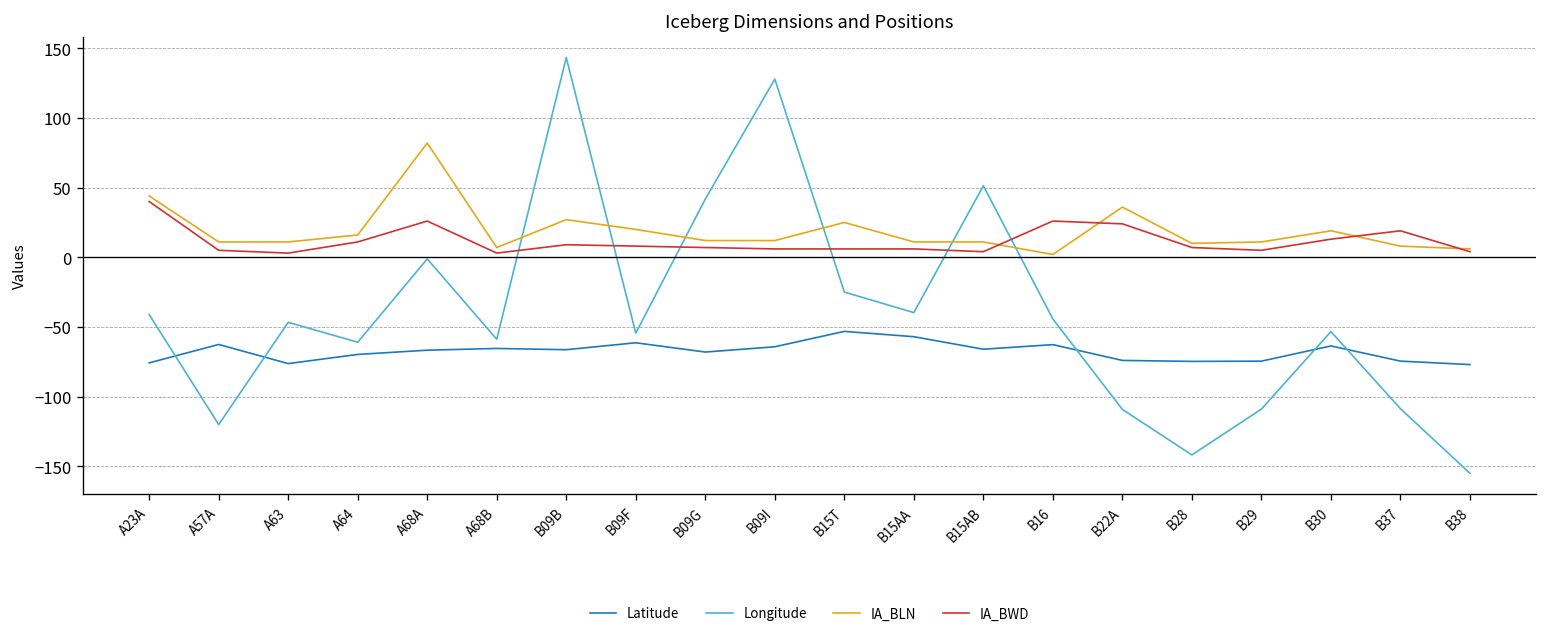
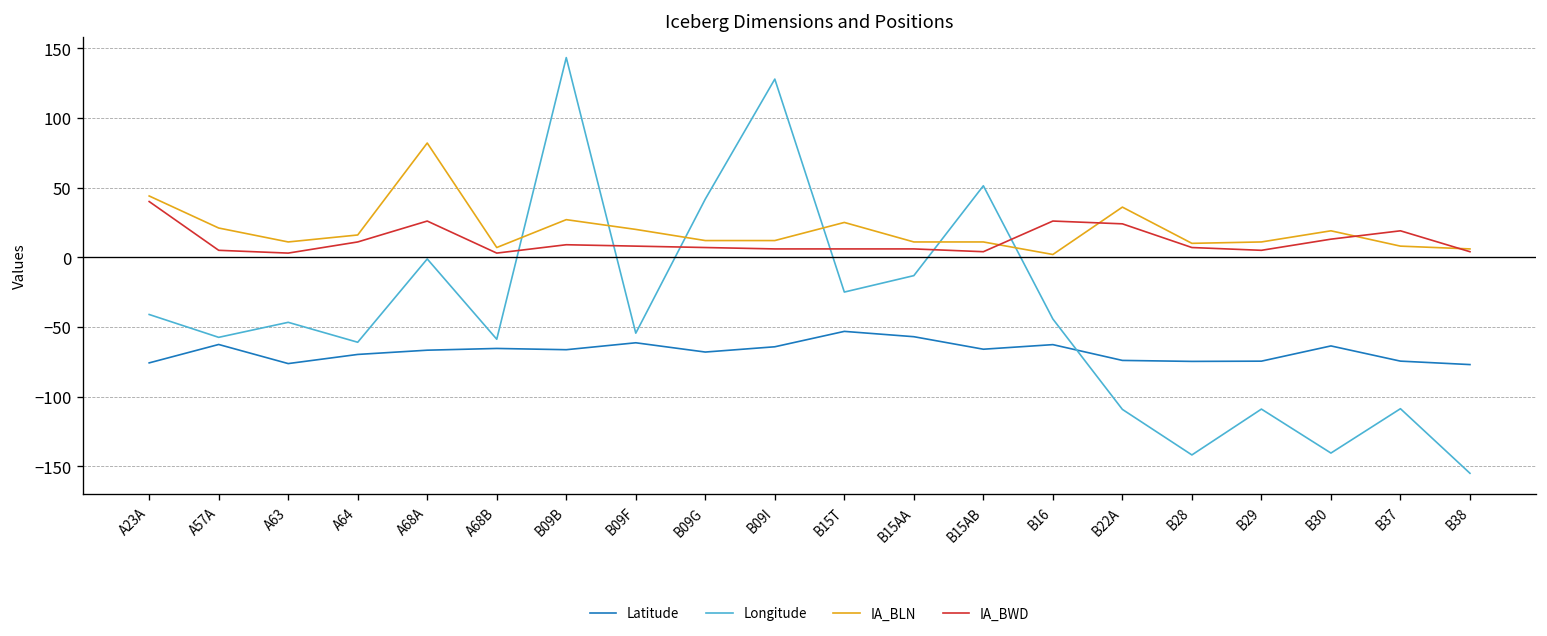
  {
    "Latitude": {
      "A23A": -76,
      "A57A": -63,
      "A63": -76,
      "A64": -70,
      "A68A": -67,
      "A68B": -65,
      "B09B": -66,
      "B09F": -61,
      "B09G": -68,
      "B09I": -64,
      "B15T": -53,
      "B15AA": -57,
      "B15AB": -66,
      "B16": -63,
      "B22A": -74,
      "B28": -75,
      "B29": -75,
      "B30": -64,
      "B37": -75,
      "B38": -77
    },
    "Longitude": {
      "A23A": -41,
-     "A57A": -120,
+     "A57A": -57,
      "A63": -47,
      "A64": -61,
      "A68A": -1,
      "A68B": -59,
      "B09B": 143,
      "B09F": -54,
      "B09G": 42,
      "B09I": 128,
      "B15T": -25,
-     "B15AA": -40,
+     "B15AA": -13,
      "B15AB": 51,
      "B16": -44,
      "B22A": -109,
      "B28": -142,
      "B29": -109,
-     "B30": -53,
+     "B30": -141,
      "B37": -109,
      "B38": -155
    },
    "IA_BLN": {
      "A23A": 44,
-     "A57A": 11,
+     "A57A": 21,
      "A63": 11,
      "A64": 16,
      "A68A": 82,
      "A68B": 7,
      "B09B": 27,
      "B09F": 20,
      "B09G": 12,
      "B09I": 12,
      "B15T": 25,
      "B15AA": 11,
      "B15AB": 11,
      "B16": 2,
      "B22A": 36,
      "B28": 10,
      "B29": 11,
      "B30": 19,
      "B37": 8
    },
    "IA_BWD": {
      "A23A": 40,
      "A57A": 5,
      "A63": 3,
      "A64": 11,
      "A68A": 26,
      "A68B": 3,
      "B09B": 9,
      "B09F": 8,
      "B09G": 7,
      "B09I": 6,
      "B15T": 6,
      "B15AA": 6,
      "B15AB": 4,
      "B16": 26,
      "B22A": 24,
      "B28": 7,
      "B29": 5,
      "B30": 13,
      "B37": 19
    }
  }
